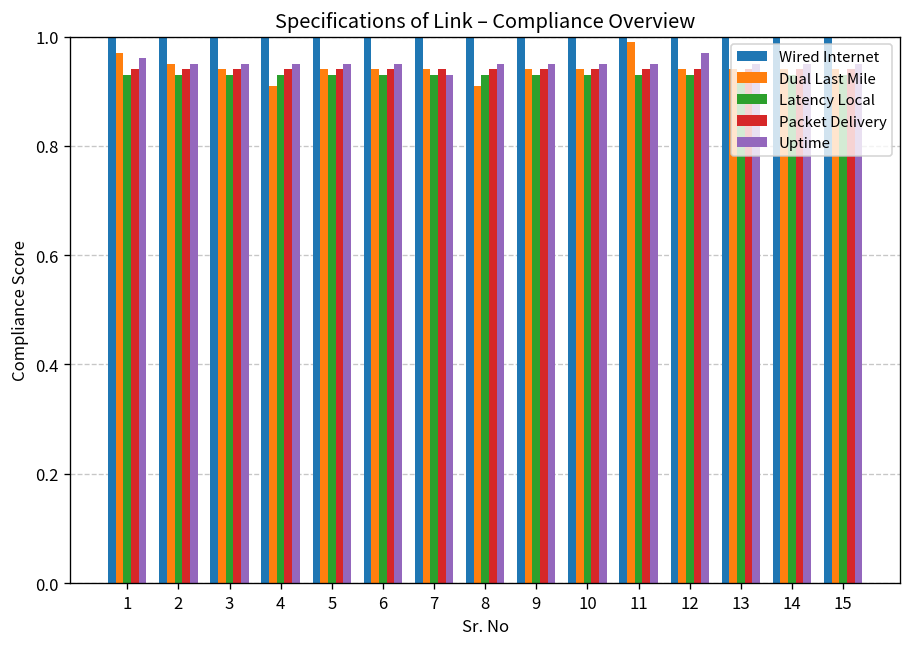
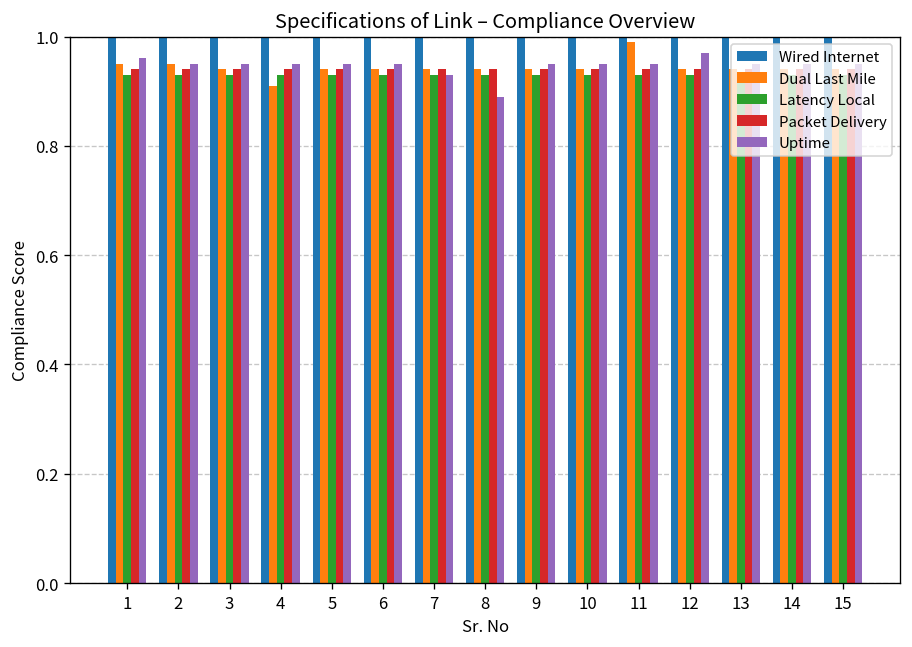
  {
    "Wired Internet": {
      "1": 1.00,
      "2": 1.00,
      "3": 1.00,
      "4": 1.00,
      "5": 1.00,
      "6": 1.00,
      "7": 1.00,
      "8": 1.00,
      "9": 1.00,
      "10": 1.00,
      "11": 1.00,
      "12": 1.00,
      "13": 1.00,
      "14": 1.00,
      "15": 1.00
    },
    "Dual Last Mile": {
-     "1": 0.97,
+     "1": 0.95,
      "2": 0.95,
      "3": 0.94,
      "4": 0.91,
      "5": 0.94,
      "6": 0.94,
      "7": 0.94,
-     "8": 0.91,
+     "8": 0.94,
      "9": 0.94,
      "10": 0.94,
      "11": 0.99,
      "12": 0.94
    },
    "Latency Local": {
      "1": 0.93,
      "2": 0.93,
      "3": 0.93,
      "4": 0.93,
      "5": 0.93,
      "6": 0.93,
      "7": 0.93,
      "8": 0.93,
      "9": 0.93,
      "10": 0.93,
      "11": 0.93,
      "12": 0.93
    },
    "Packet Delivery": {
      "1": 0.94,
      "2": 0.94,
      "3": 0.94,
      "4": 0.94,
      "5": 0.94,
      "6": 0.94,
      "7": 0.94,
      "8": 0.94,
      "9": 0.94,
      "10": 0.94,
      "11": 0.94,
      "12": 0.94
    },
    "Uptime": {
      "1": 0.96,
      "2": 0.95,
      "3": 0.95,
      "4": 0.95,
      "5": 0.95,
      "6": 0.95,
      "7": 0.93,
-     "8": 0.95,
+     "8": 0.89,
      "9": 0.95,
      "10": 0.95,
      "11": 0.95,
      "12": 0.97
    }
  }
